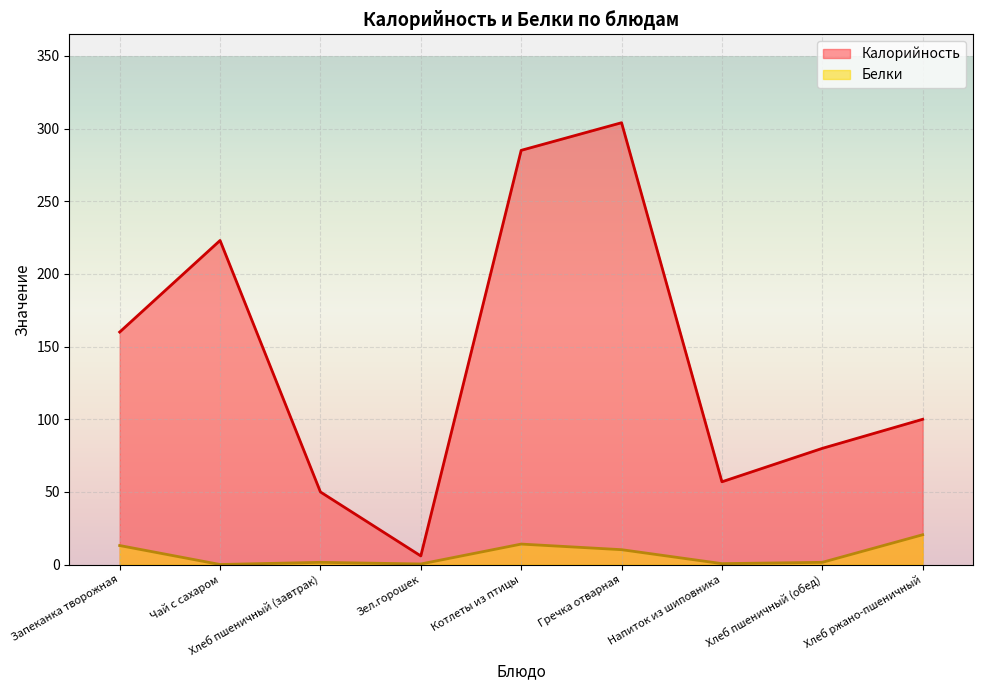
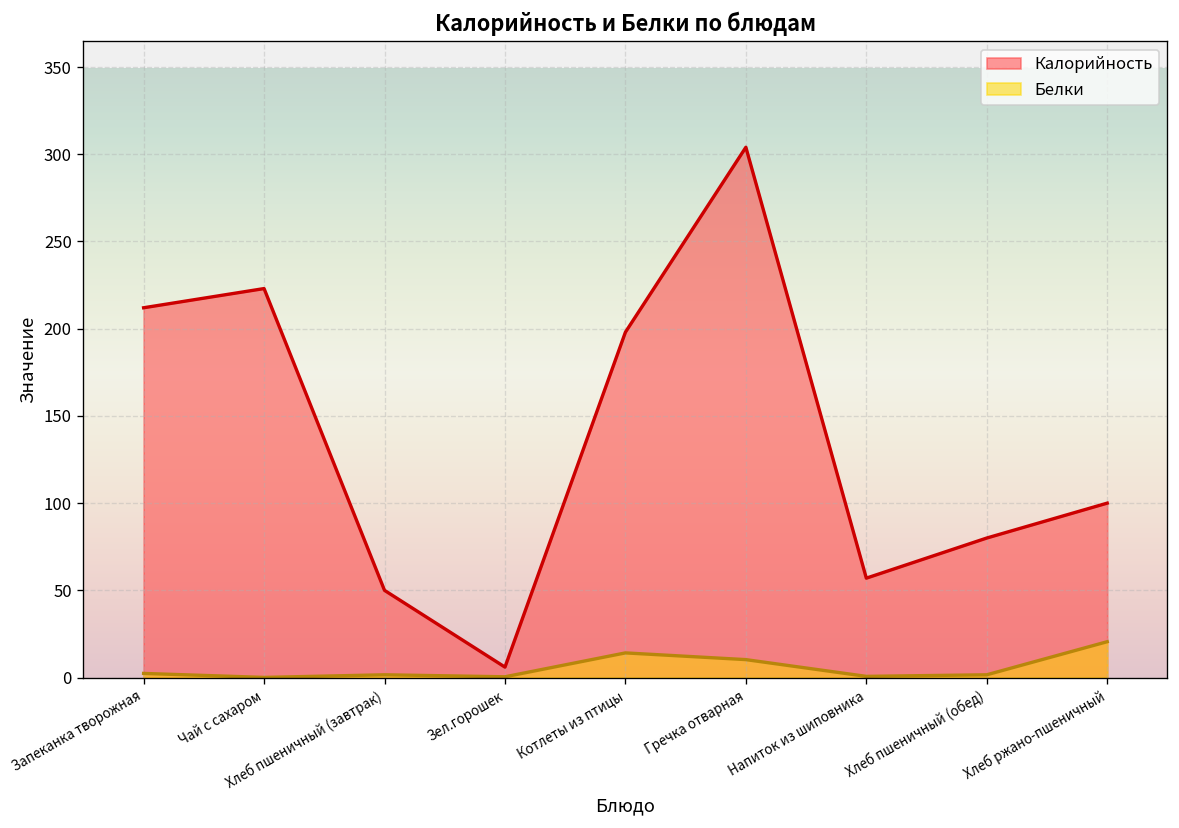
  {
    "Калорийность": {
-     "Запеканка творожная": 160,
+     "Запеканка творожная": 212,
      "Чай с сахаром": 223,
      "Хлеб пшеничный (завтрак)": 50,
      "Зел.горошек": 6,
-     "Котлеты из птицы": 285,
+     "Котлеты из птицы": 198,
      "Гречка отварная": 304,
      "Напиток из шиповника": 57,
      "Хлеб пшеничный (обед)": 80,
      "Хлеб ржано-пшеничный": 100
    },
    "Белки": {
-     "Запеканка творожная": 13,
+     "Запеканка творожная": 2,
      "Чай с сахаром": 0,
      "Хлеб пшеничный (завтрак)": 2,
      "Зел.горошек": 0,
      "Котлеты из птицы": 14,
      "Гречка отварная": 10,
      "Напиток из шиповника": 1,
      "Хлеб пшеничный (обед)": 2,
      "Хлеб ржано-пшеничный": 21
    }
  }
